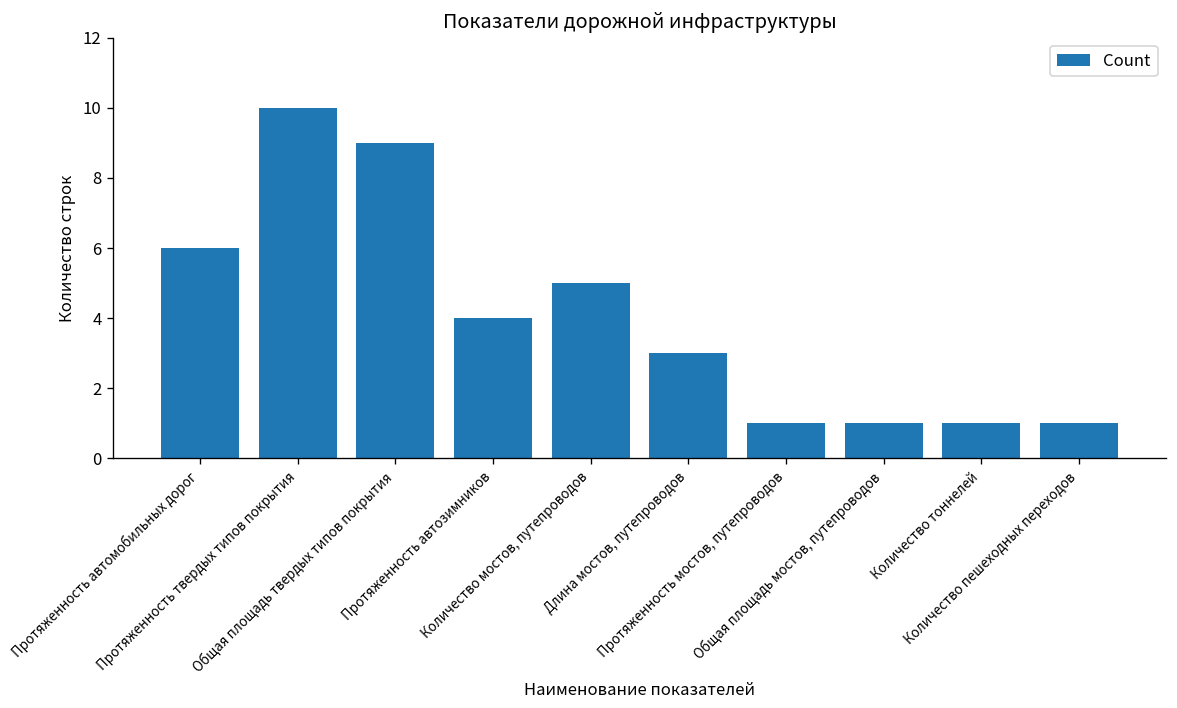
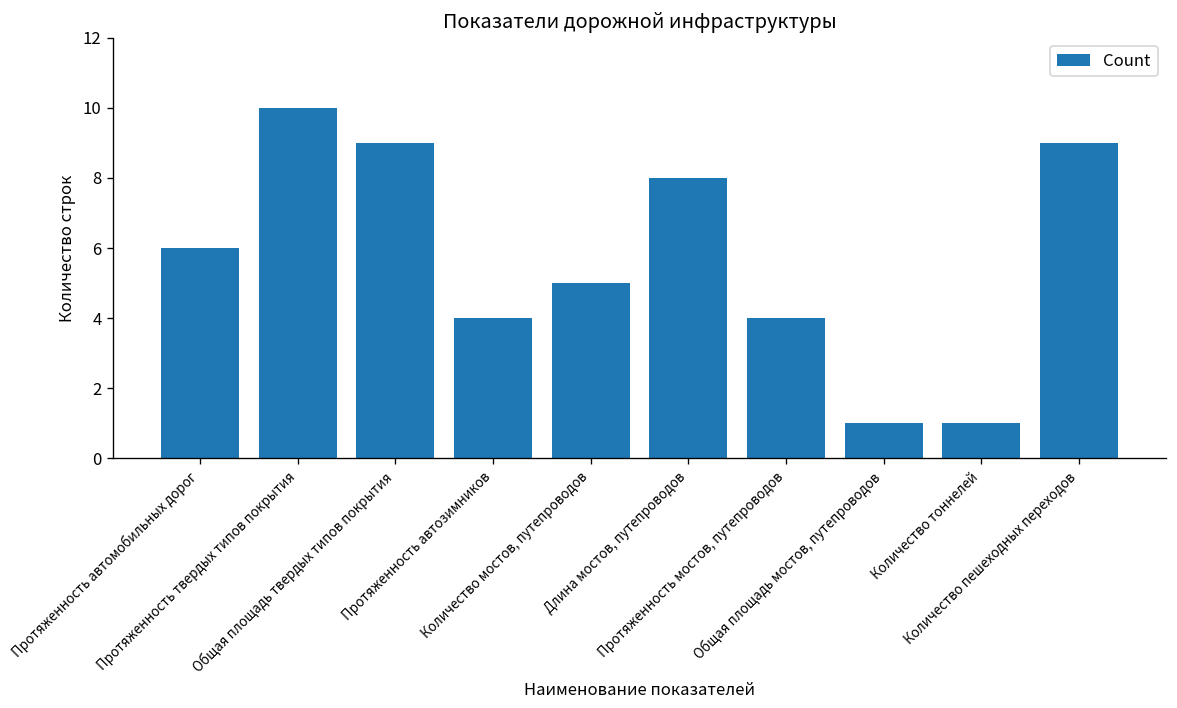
  {
    "Протяженность автомобильных дорог": 6,
    "Протяженность твердых типов покрытия": 10,
    "Общая площадь твердых типов покрытия": 9,
    "Протяженность автозимников": 4,
    "Количество мостов, путепроводов": 5,
-   "Длина мостов, путепроводов": 3,
-   "Протяженность мостов, путепроводов": 1,
+   "Длина мостов, путепроводов": 8,
+   "Протяженность мостов, путепроводов": 4,
    "Общая площадь мостов, путепроводов": 1,
    "Количество тоннелей": 1,
-   "Количество пешеходных переходов": 1
+   "Количество пешеходных переходов": 9
  }
